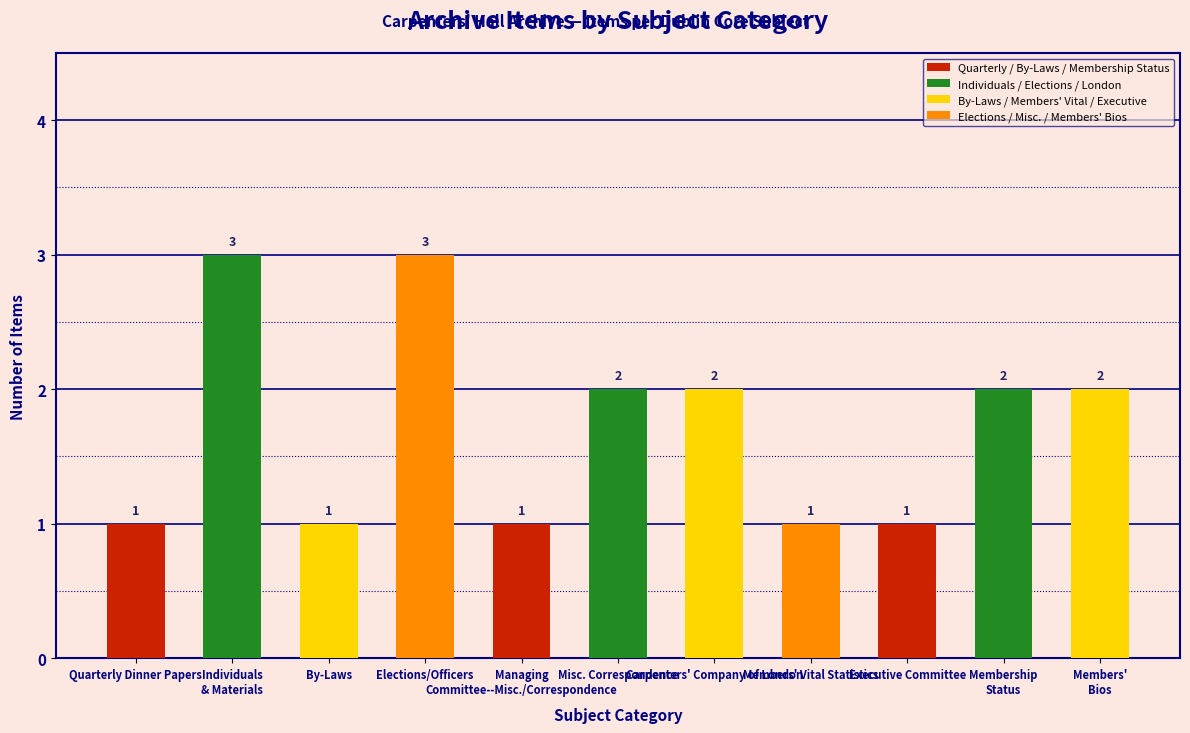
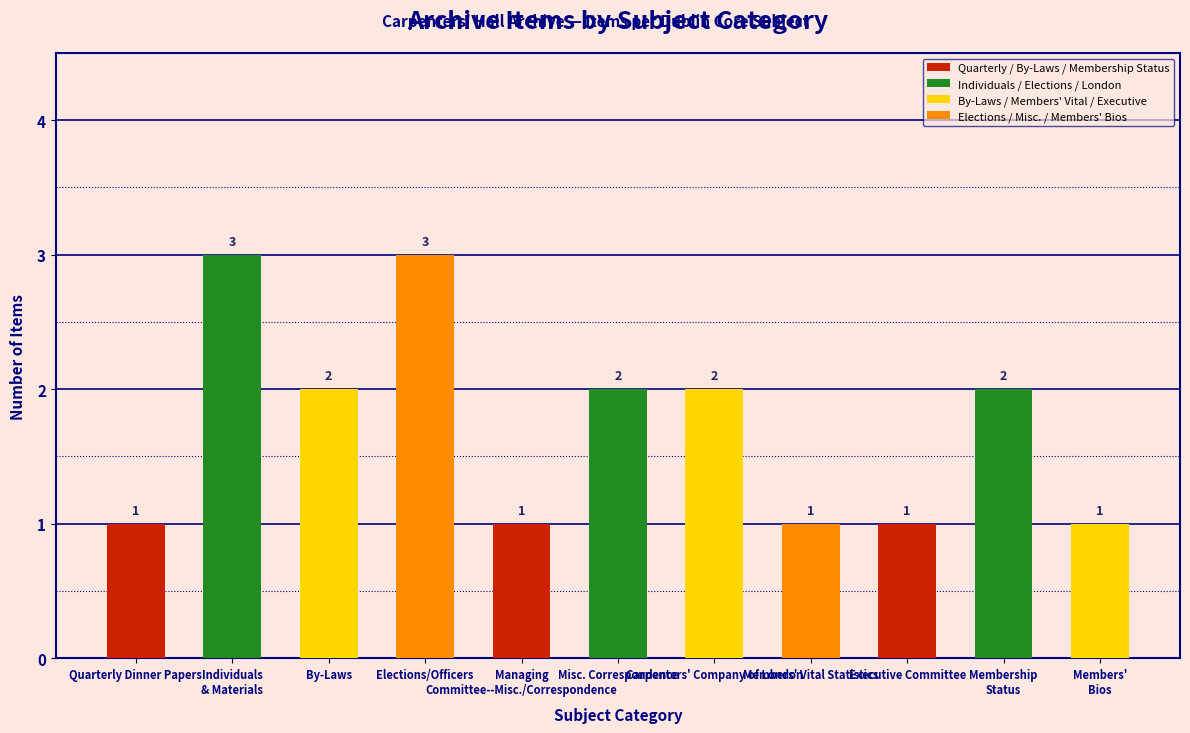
  {
    "Quarterly Dinner Papers": 1,
    "Individuals & Materials": 3,
-   "By-Laws": 1,
+   "By-Laws": 2,
    "Managing Committee--Misc./Correspondence": 1,
    "Membership Status": 2,
-   "Members' Bios": 2
+   "Members' Bios": 1
  }
